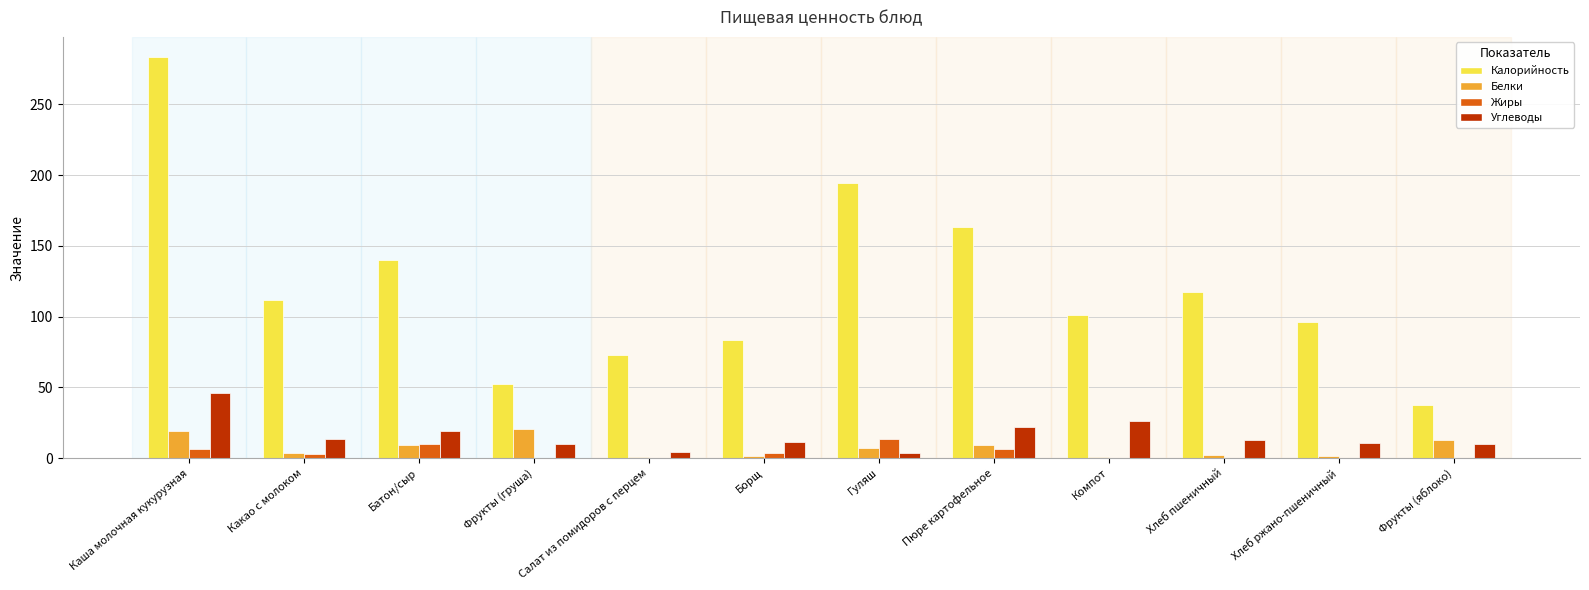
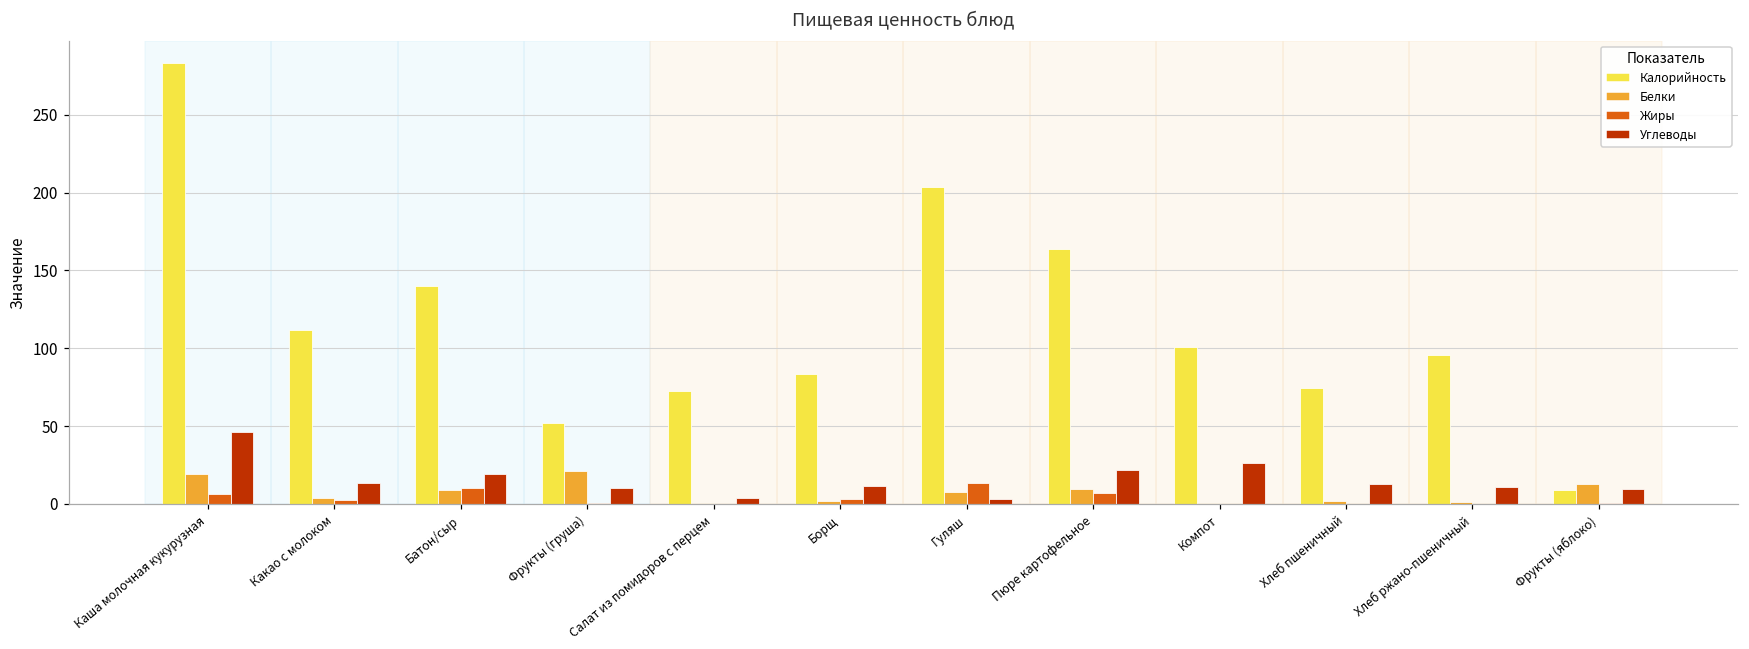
  {
    "Калорийность": {
      "Каша молочная кукурузная": 284,
      "Какао с молоком": 112,
      "Батон/сыр": 140,
      "Фрукты (груша)": 52,
      "Салат из помидоров с перцем": 73,
      "Борщ": 84,
-     "Гуляш": 194,
+     "Гуляш": 203,
      "Пюре картофельное": 164,
      "Компот": 101,
-     "Хлеб пшеничный": 118,
+     "Хлеб пшеничный": 74,
      "Хлеб ржано-пшеничный": 96,
-     "Фрукты (яблоко)": 37
+     "Фрукты (яблоко)": 9
    },
    "Белки": {
      "Каша молочная кукурузная": 19,
      "Какао с молоком": 4,
      "Батон/сыр": 9,
      "Фрукты (груша)": 21,
      "Гуляш": 7,
      "Пюре картофельное": 10,
      "Хлеб пшеничный": 2,
      "Фрукты (яблоко)": 13
    }
  }
